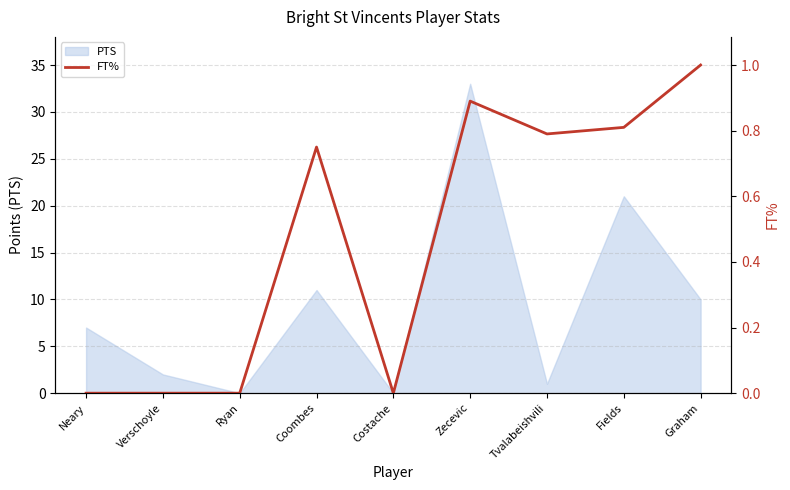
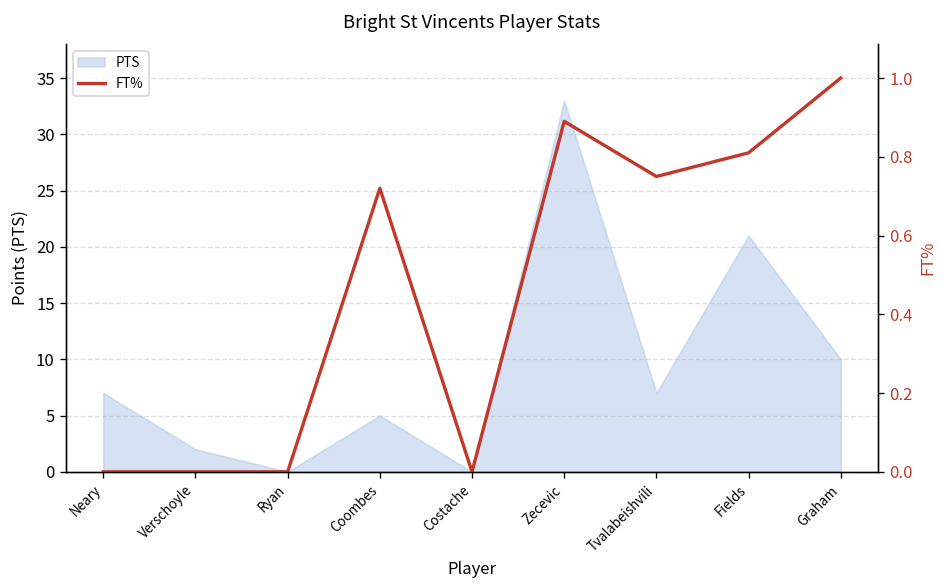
  {
    "PTS": {
      "Neary": 7,
      "Verschoyle": 2,
      "Ryan": 0,
-     "Coombes": 11,
+     "Coombes": 5,
      "Costache": 0,
      "Zecevic": 33,
-     "Tvalabeishvili": 1,
+     "Tvalabeishvili": 7,
      "Fields": 21,
      "Graham": 10
    },
    "FT%": {
      "Neary": 0.00,
      "Verschoyle": 0.00,
      "Ryan": 0.00,
-     "Coombes": 0.75,
+     "Coombes": 0.72,
      "Costache": 0.00,
      "Zecevic": 0.89,
-     "Tvalabeishvili": 0.79,
+     "Tvalabeishvili": 0.75,
      "Fields": 0.81,
      "Graham": 1.00
    }
  }
